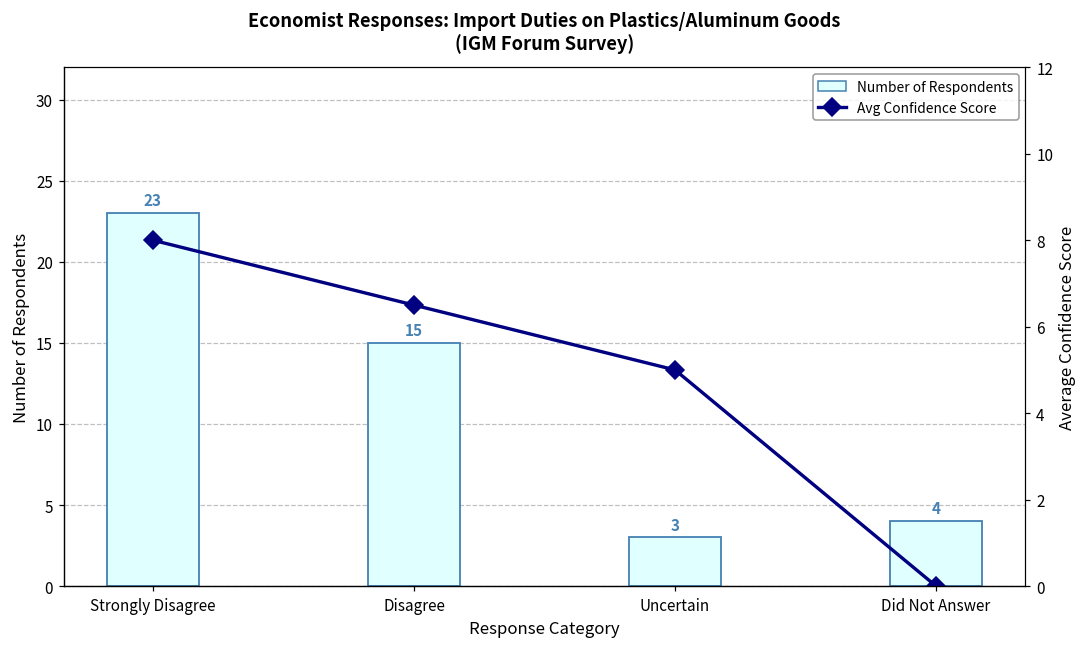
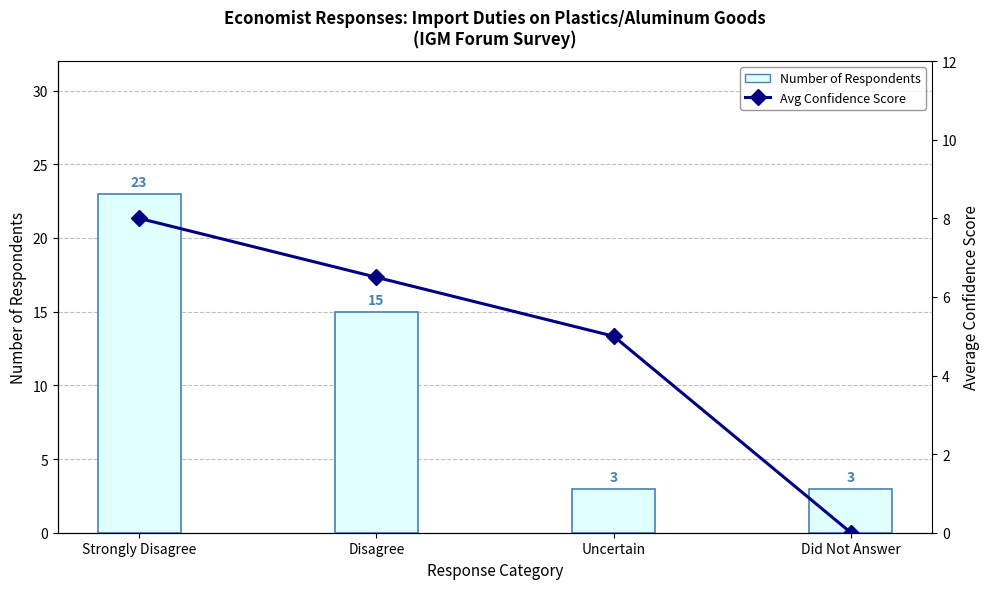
  {
    "Number of Respondents": {
      "Strongly Disagree": 23,
      "Disagree": 15,
      "Uncertain": 3,
-     "Did Not Answer": 4
+     "Did Not Answer": 3
    }
  }
